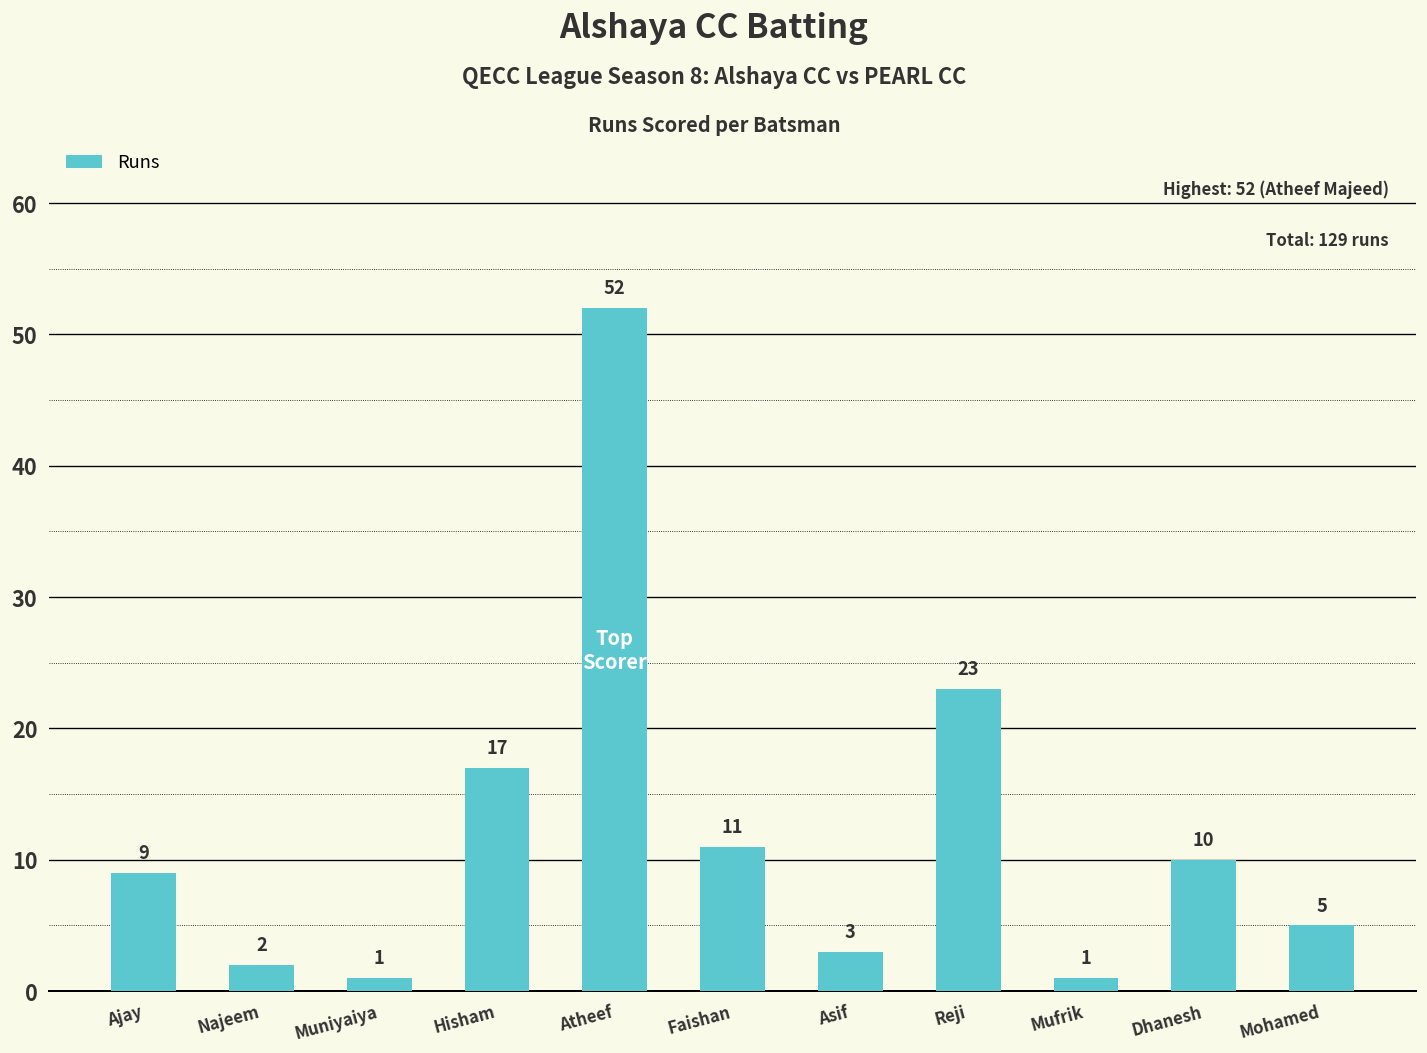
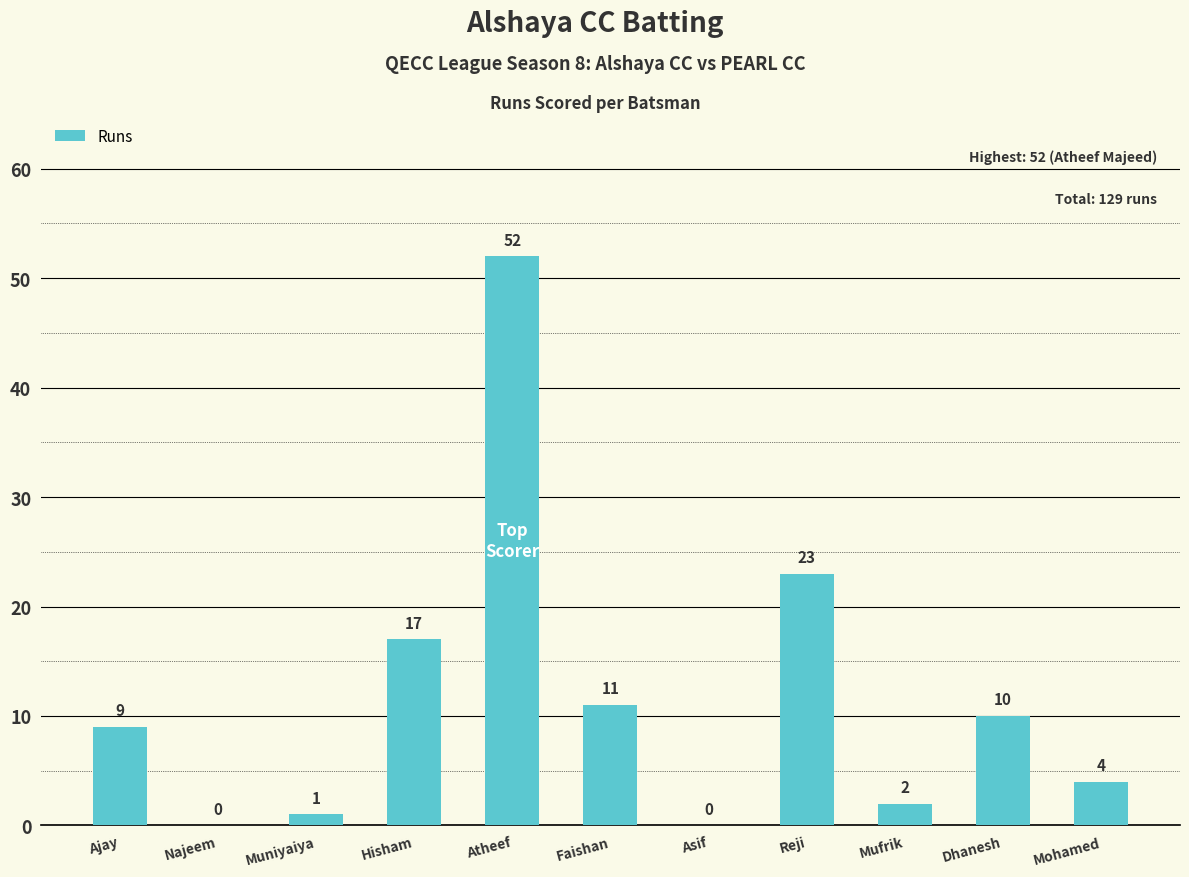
  {
    "Ajay": 9,
-   "Najeem": 2,
+   "Najeem": 0,
    "Muniyaiya": 1,
    "Hisham": 17,
    "Atheef": 52,
    "Faishan": 11,
-   "Asif": 3,
+   "Asif": 0,
    "Reji": 23,
-   "Mufrik": 1,
+   "Mufrik": 2,
    "Dhanesh": 10,
-   "Mohamed": 5
+   "Mohamed": 4
  }
